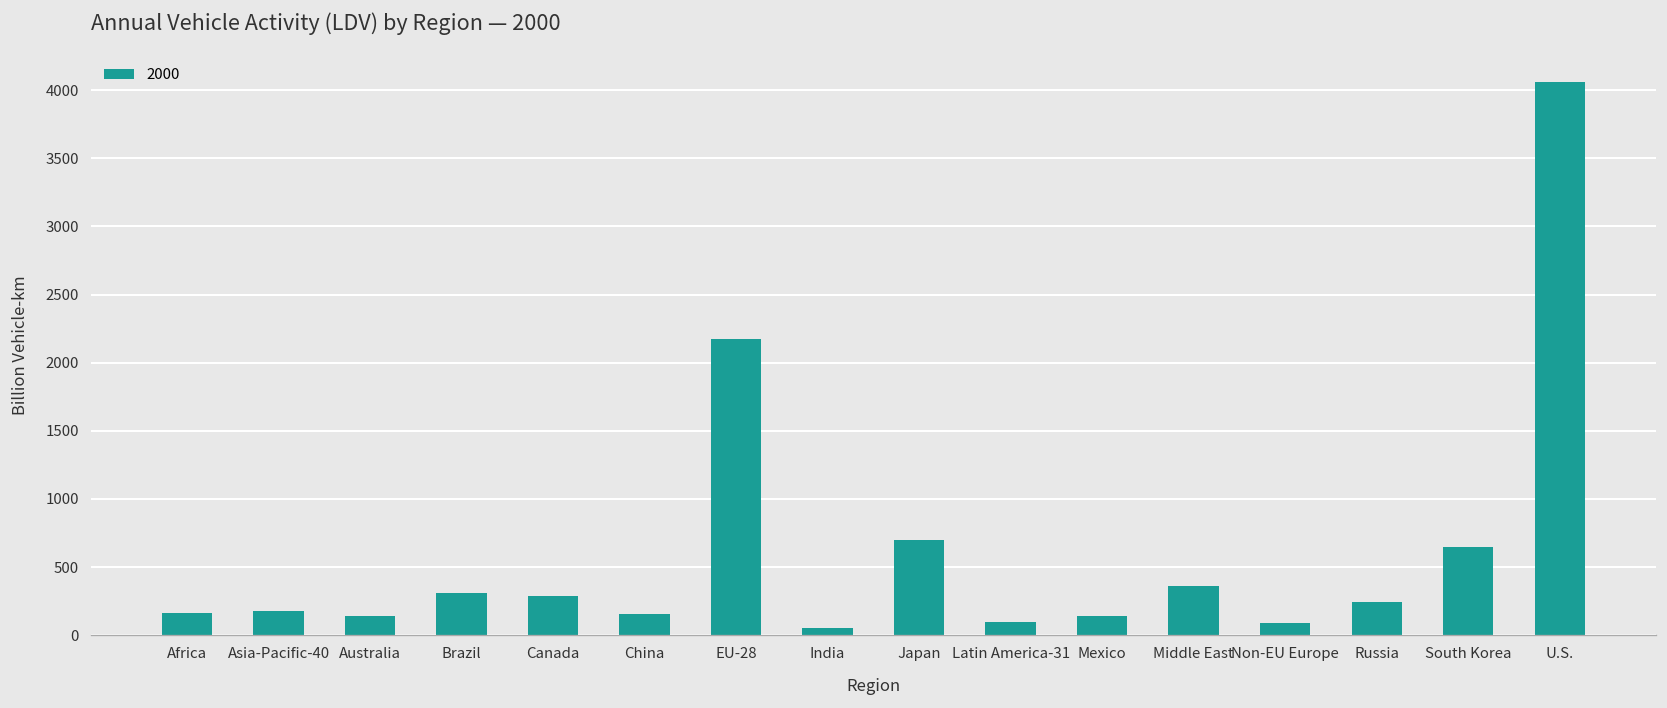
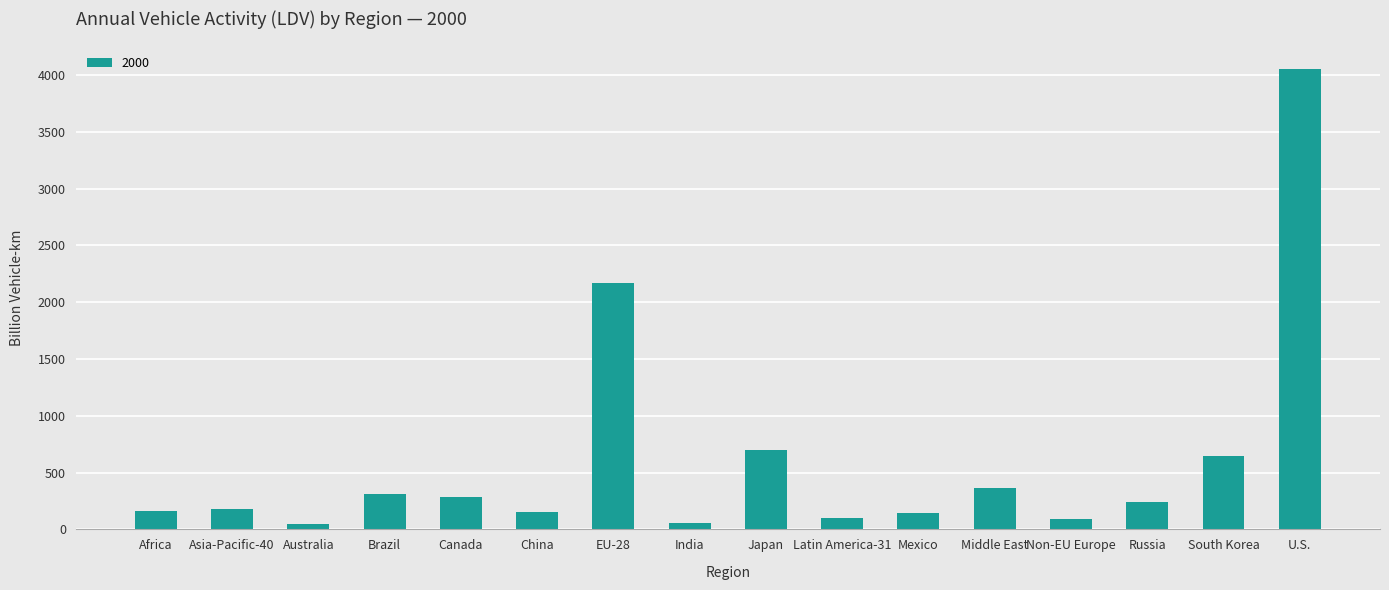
  {
    "Africa": 170,
    "Asia-Pacific-40": 180,
-   "Australia": 140,
+   "Australia": 50,
    "Brazil": 310,
    "Canada": 290,
    "China": 160,
    "EU-28": 2170,
    "India": 50,
    "Japan": 700,
    "Latin America-31": 100,
    "Mexico": 140,
    "Middle East": 360,
    "Non-EU Europe": 90,
    "Russia": 240,
    "South Korea": 650,
    "U.S.": 4060
  }
